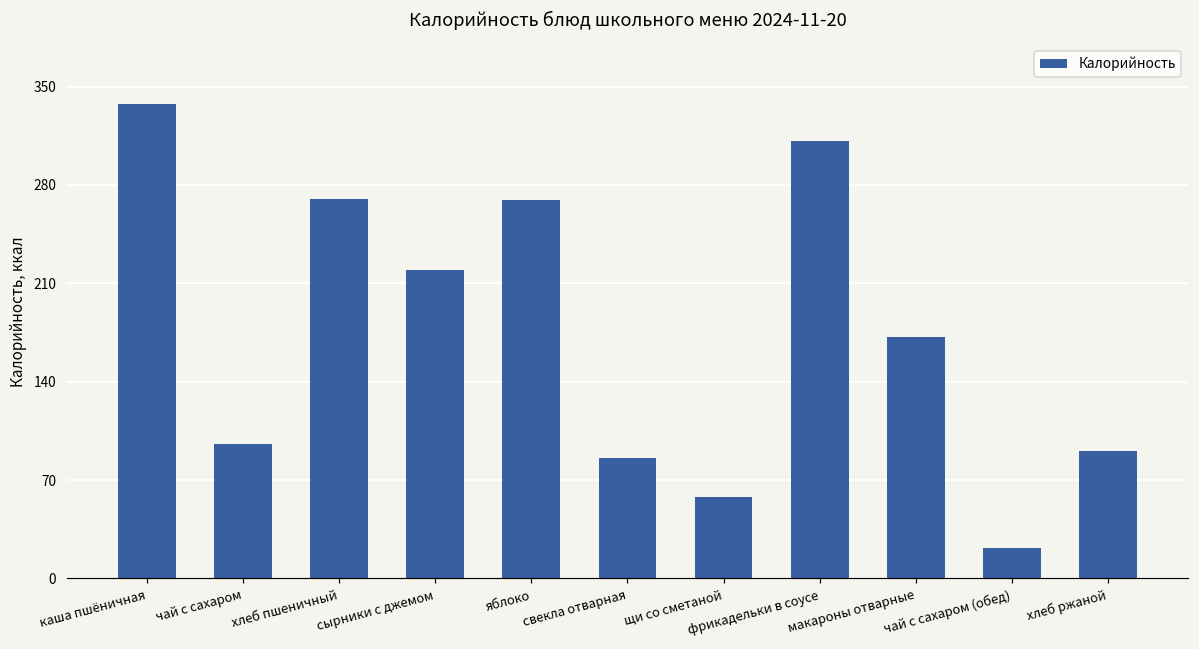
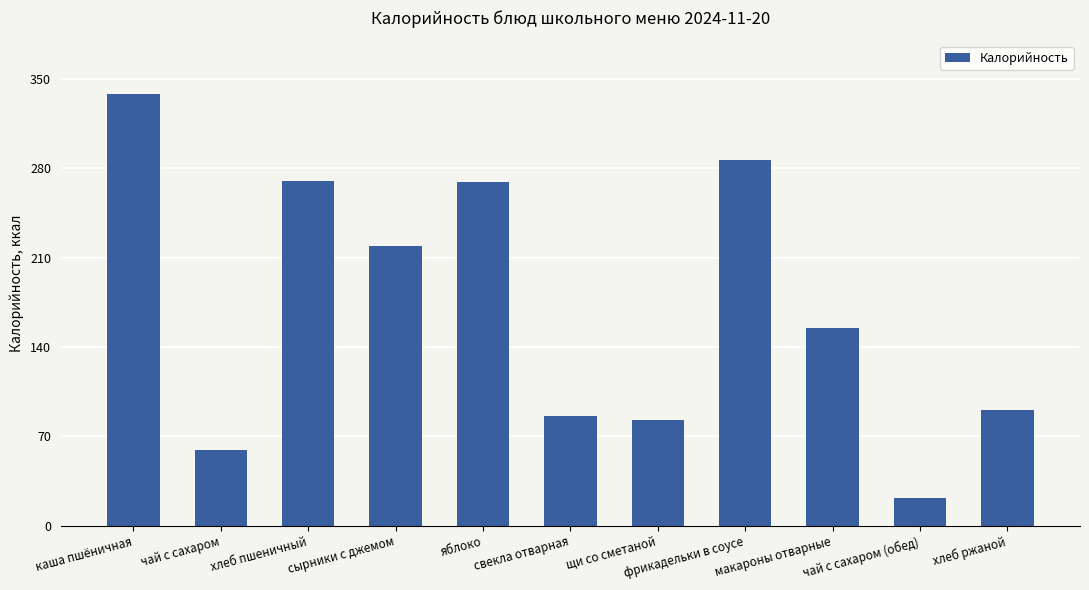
  {
    "каша пшёничная": 338,
-   "чай с сахаром": 96,
+   "чай с сахаром": 59,
    "хлеб пшеничный": 270,
    "сырники с джемом": 219,
    "яблоко": 269,
    "свекла отварная": 86,
-   "щи со сметаной": 58,
-   "фрикадельки в соусе": 311,
-   "макароны отварные": 172,
+   "щи со сметаной": 83,
+   "фрикадельки в соусе": 286,
+   "макароны отварные": 155,
    "чай с сахаром (обед)": 22,
    "хлеб ржаной": 91
  }
